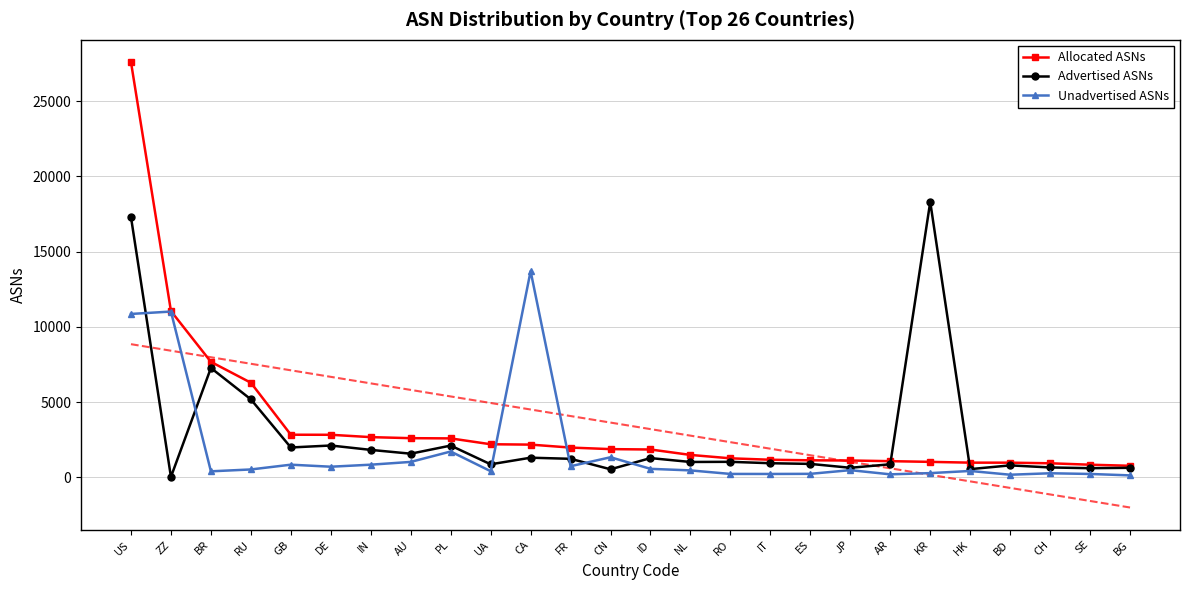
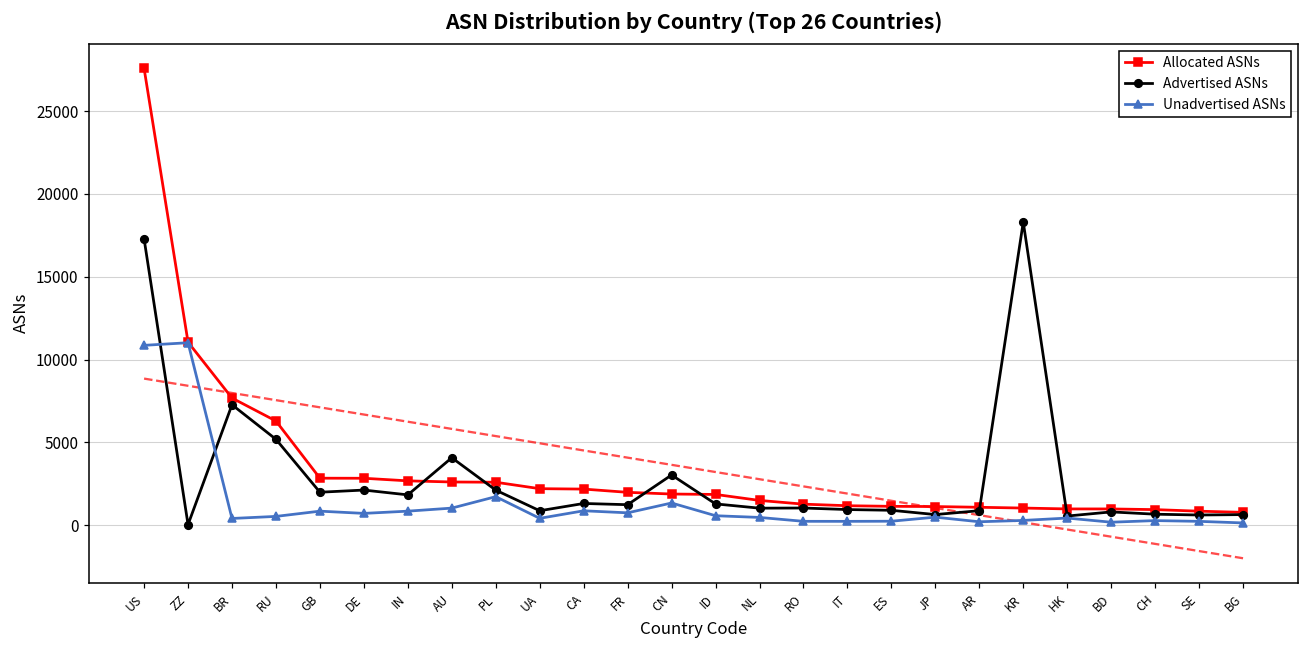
  {
    "Advertised ASNs": {
      "US": 17300,
      "ZZ": 0,
      "BR": 7300,
      "RU": 5200,
      "GB": 2000,
      "DE": 2100,
      "IN": 1800,
-     "AU": 1600,
+     "AU": 4100,
      "PL": 2100,
      "UA": 900,
      "CA": 1300,
      "FR": 1200,
-     "CN": 500,
+     "CN": 3000,
      "ID": 1300,
      "NL": 1000,
      "RO": 1000,
      "IT": 900,
      "ES": 900,
      "AR": 900,
      "KR": 18300,
      "BD": 800,
      "CH": 700,
      "SE": 600
    },
    "Unadvertised ASNs": {
      "US": 10900,
      "BR": 400,
      "RU": 500,
      "GB": 800,
      "DE": 700,
      "IN": 800,
      "AU": 1000,
      "PL": 1700,
      "UA": 400,
-     "CA": 13700,
+     "CA": 900,
      "FR": 700,
      "CN": 1300,
      "ID": 600,
      "NL": 500,
      "RO": 200,
      "IT": 200,
      "ES": 200,
      "AR": 200,
      "BD": 200,
      "CH": 300,
      "SE": 200,
      "BG": 100
    }
  }
